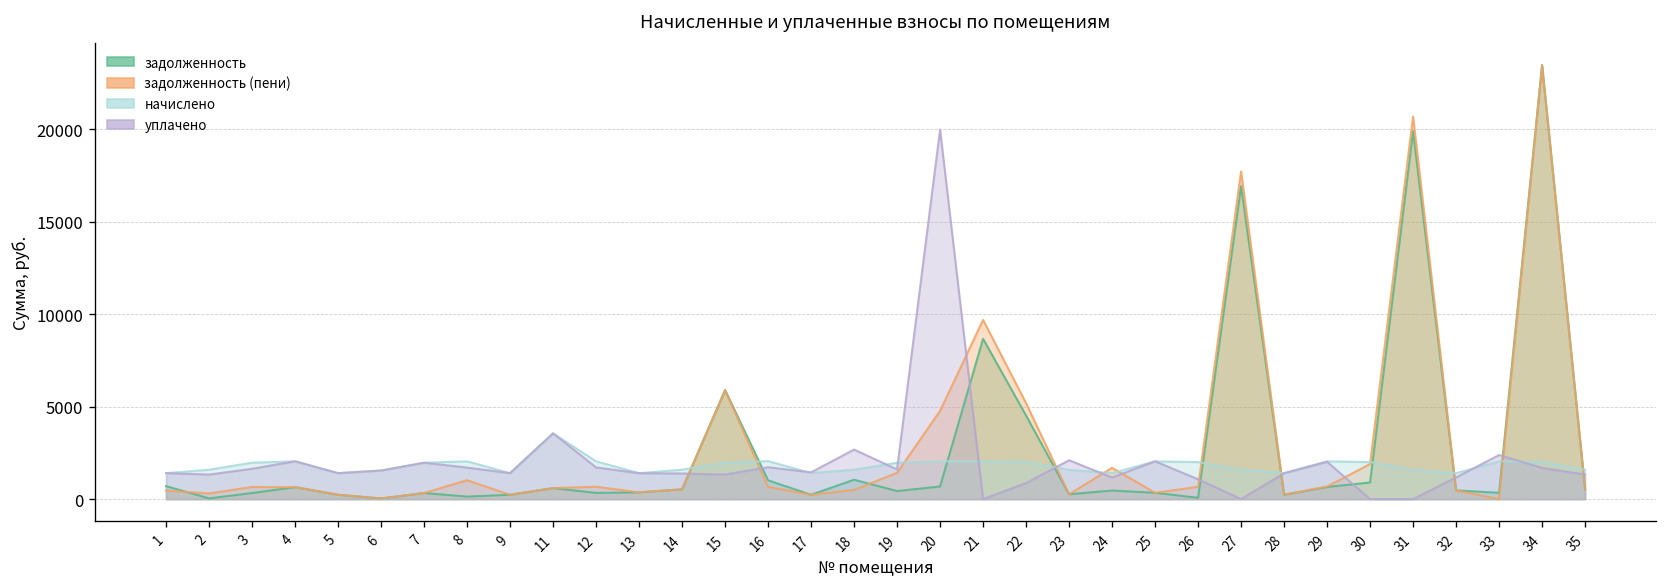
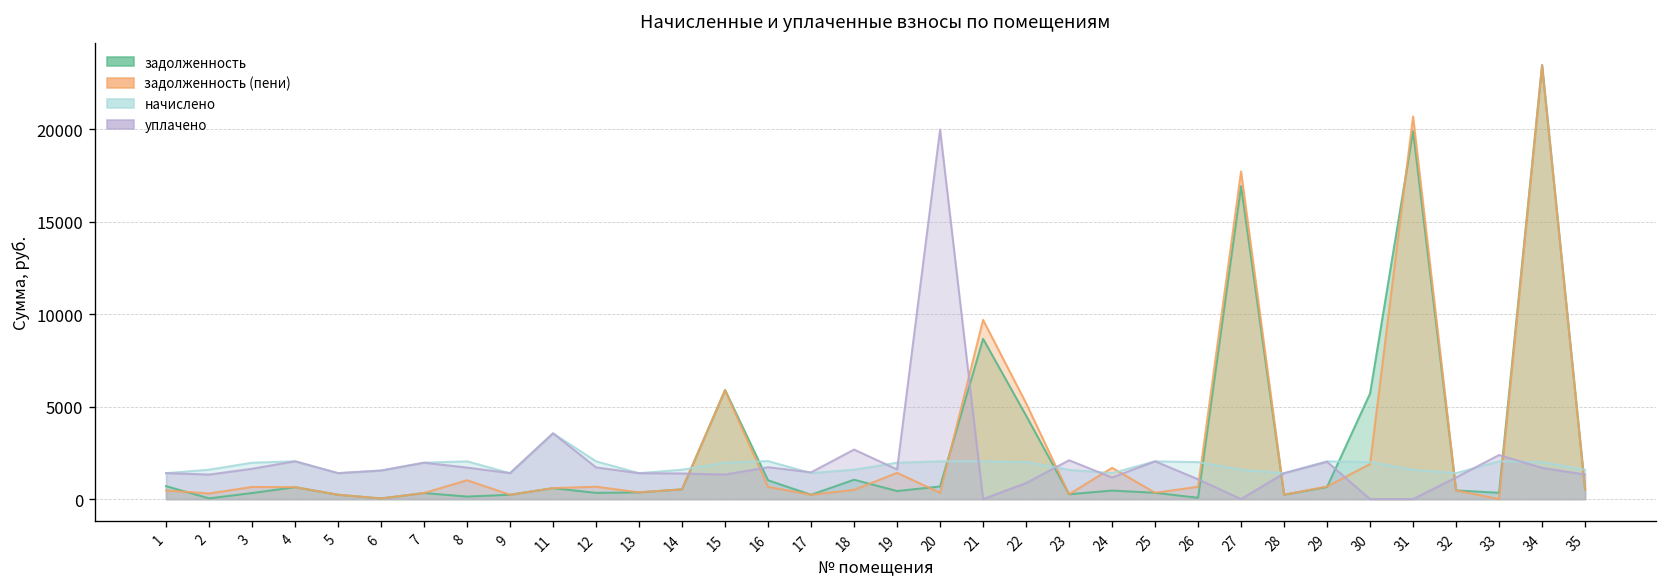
  {
    "задолженность": {
      "1": 700,
      "2": 0,
      "3": 300,
      "8": 100,
      "12": 300,
      "16": 1000,
      "18": 1000,
      "19": 400,
      "20": 700,
      "21": 8700,
      "22": 4500,
      "24": 500,
      "26": 100,
      "27": 16900,
-     "30": 900,
+     "30": 5700,
      "31": 19900,
      "33": 300
    },
    "задолженность (пени)": {
      "1": 500,
      "2": 300,
      "3": 700,
      "8": 1000,
      "12": 700,
      "16": 700,
      "18": 500,
      "19": 1400,
-     "20": 4800,
+     "20": 300,
      "21": 9700,
      "22": 5200,
      "24": 1700,
      "26": 700,
      "27": 17700,
      "31": 20700,
      "33": 0
    }
  }
